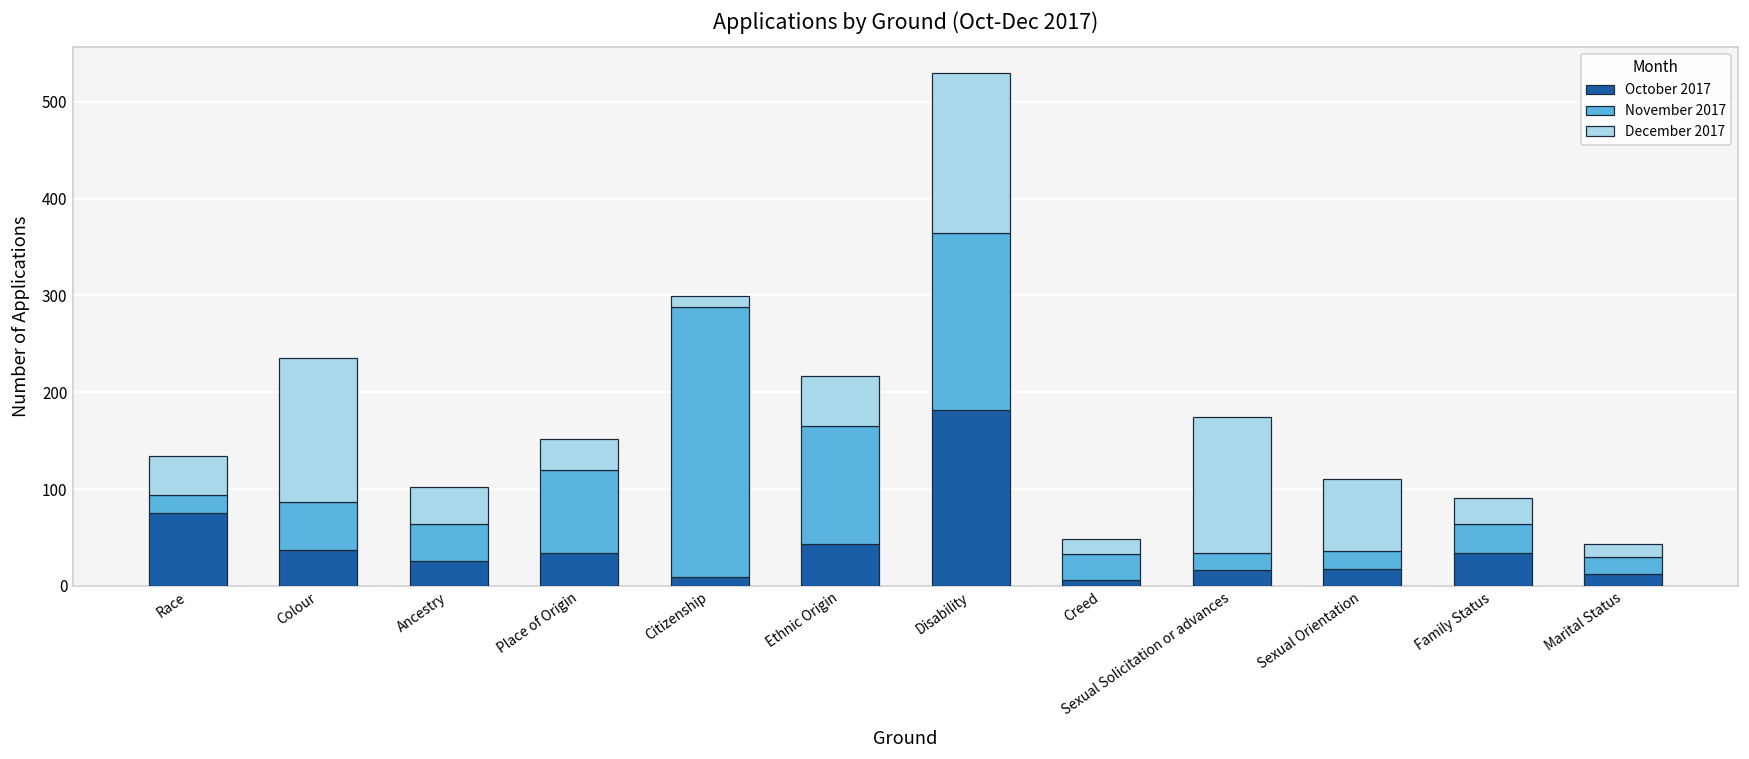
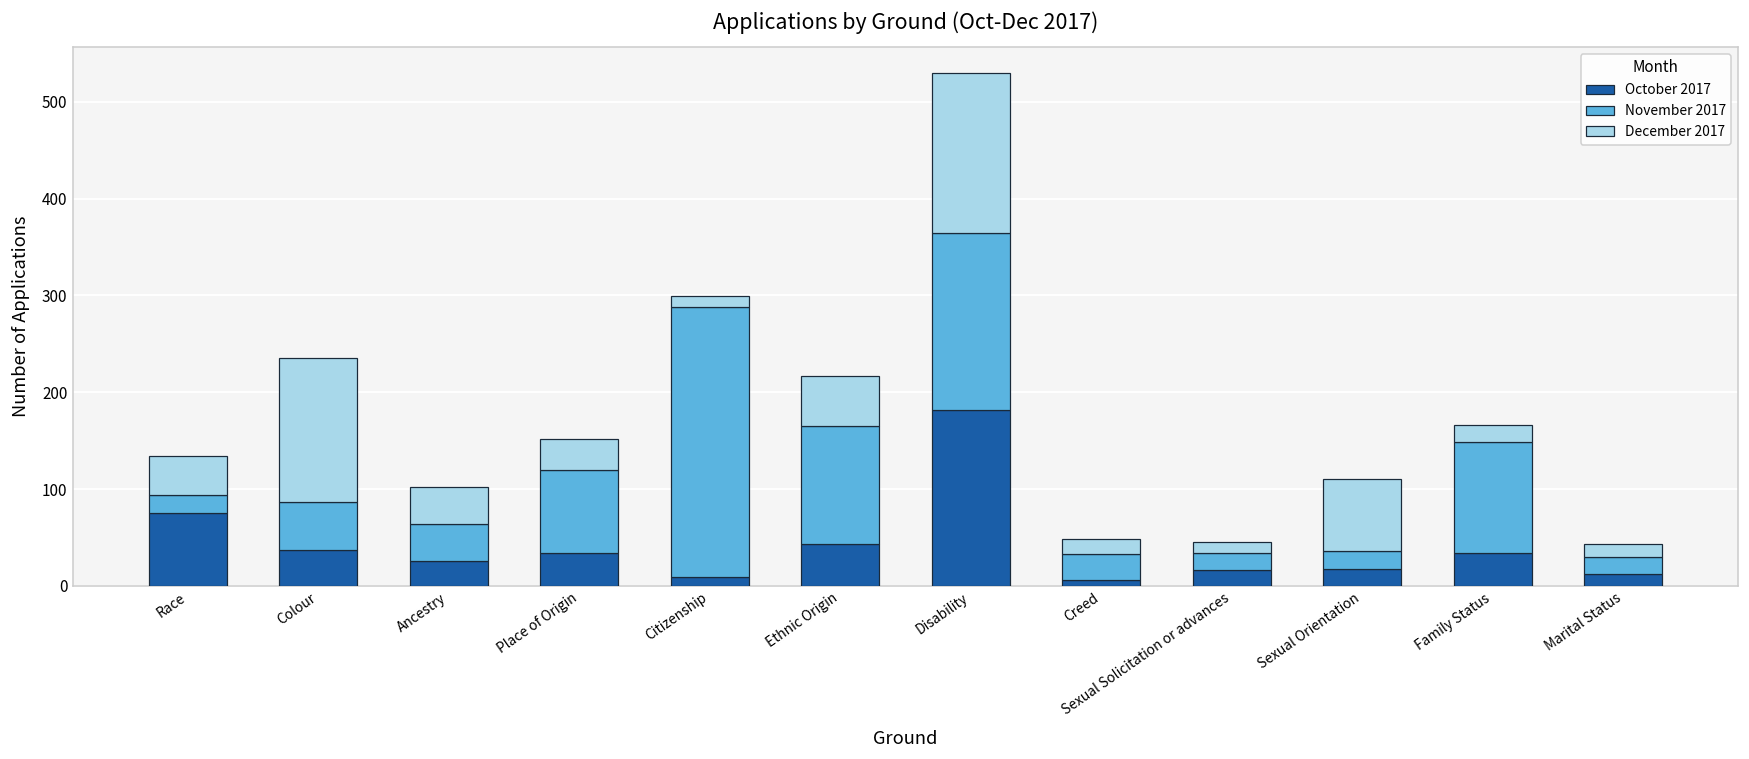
  {
    "October 2017": {
      "Race": 80,
      "Colour": 40,
      "Ancestry": 30,
      "Place of Origin": 30,
      "Citizenship": 10,
      "Ethnic Origin": 40,
      "Disability": 180,
      "Creed": 10,
      "Sexual Solicitation or advances": 20,
      "Sexual Orientation": 20,
      "Family Status": 30,
      "Marital Status": 10
    },
    "November 2017": {
      "Race": 20,
      "Colour": 50,
      "Ancestry": 40,
      "Place of Origin": 90,
      "Citizenship": 280,
      "Ethnic Origin": 120,
      "Disability": 180,
      "Creed": 30,
      "Sexual Solicitation or advances": 20,
      "Sexual Orientation": 20,
-     "Family Status": 30,
+     "Family Status": 120,
      "Marital Status": 20
    },
    "December 2017": {
      "Race": 40,
      "Colour": 150,
      "Ancestry": 40,
      "Place of Origin": 30,
      "Citizenship": 10,
      "Ethnic Origin": 50,
      "Disability": 170,
      "Creed": 20,
-     "Sexual Solicitation or advances": 140,
+     "Sexual Solicitation or advances": 10,
      "Sexual Orientation": 70,
-     "Family Status": 30,
+     "Family Status": 20,
      "Marital Status": 10
    }
  }
